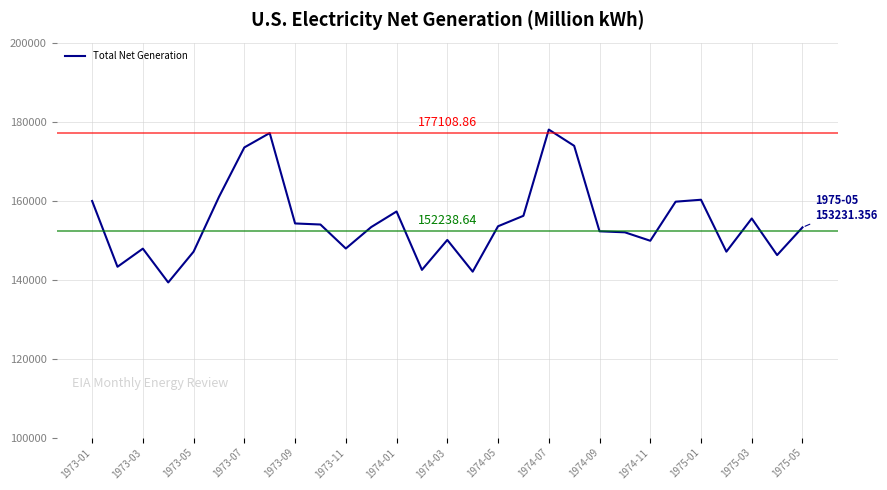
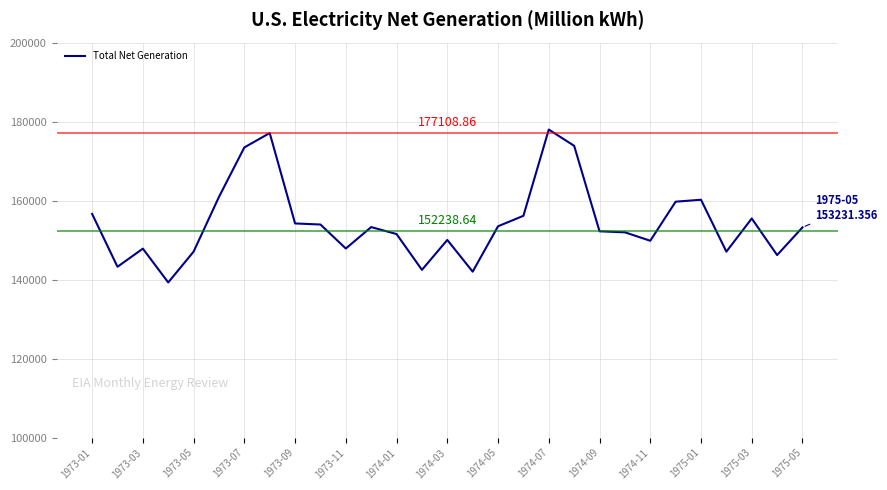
  {
-   "1973-01": 160000,
+   "1973-01": 157000,
    "1973-03": 148000,
    "1973-05": 147000,
    "1973-07": 173000,
    "1973-09": 154000,
    "1973-11": 148000,
-   "1974-01": 157000,
+   "1974-01": 152000,
    "1974-05": 154000,
    "1974-07": 178000,
    "1974-09": 152000,
    "1974-11": 150000,
    "1975-01": 160000,
    "1975-03": 155000
  }
